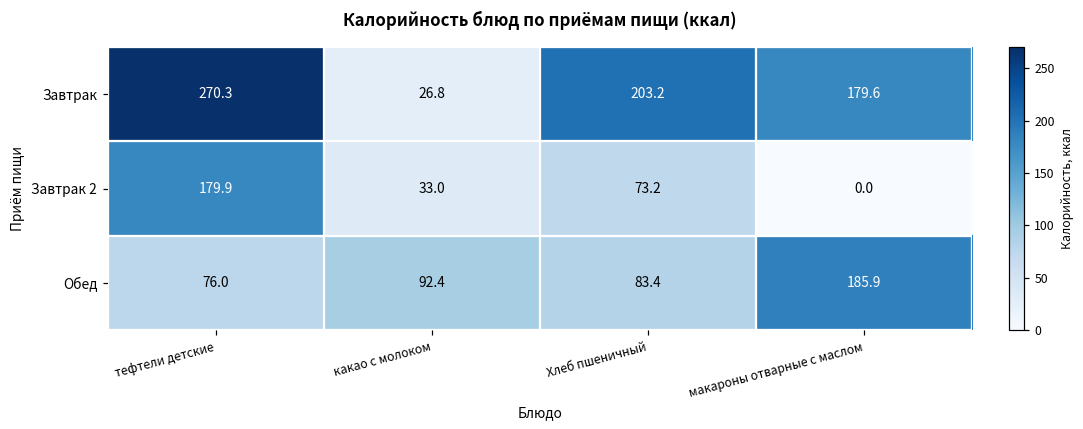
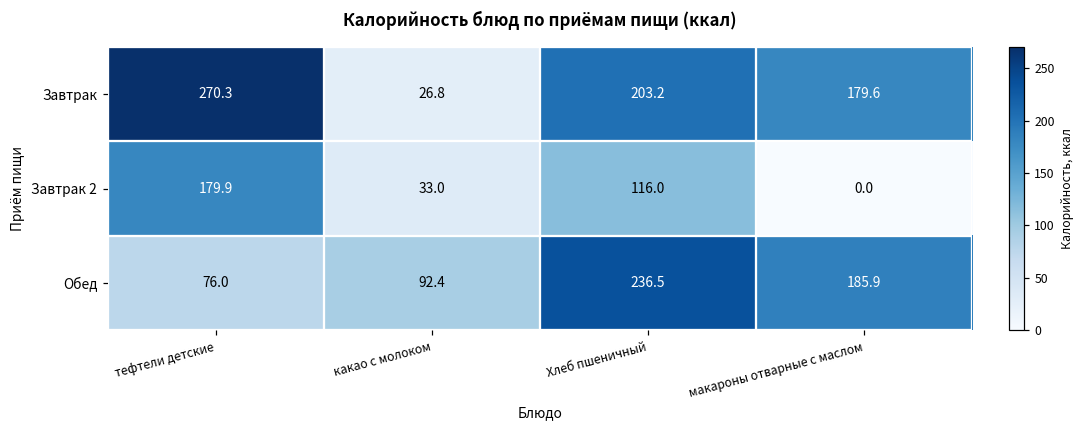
  {
    "Завтрак": {
      "тефтели детские": 270.3,
      "какао с молоком": 26.8,
      "Хлеб пшеничный": 203.2,
      "макароны отварные с маслом": 179.6
    },
    "Завтрак 2": {
      "тефтели детские": 179.9,
      "какао с молоком": 33.0,
-     "Хлеб пшеничный": 73.2,
+     "Хлеб пшеничный": 116.0,
      "макароны отварные с маслом": 0.0
    },
    "Обед": {
      "тефтели детские": 76.0,
      "какао с молоком": 92.4,
-     "Хлеб пшеничный": 83.4,
+     "Хлеб пшеничный": 236.5,
      "макароны отварные с маслом": 185.9
    }
  }
